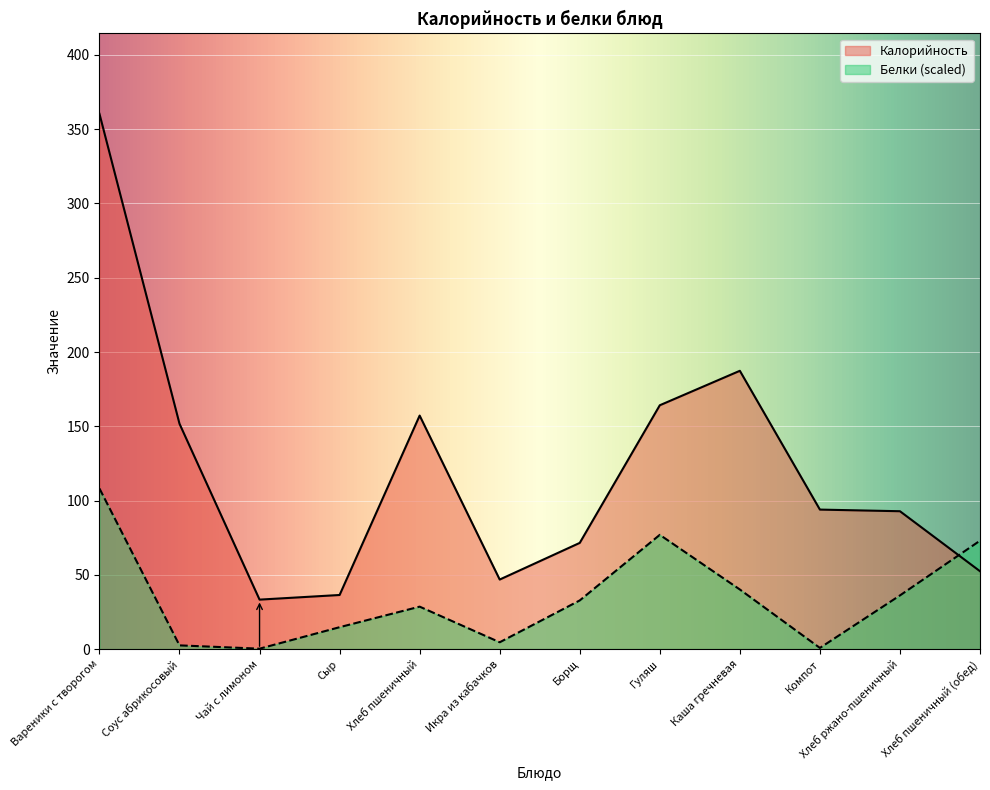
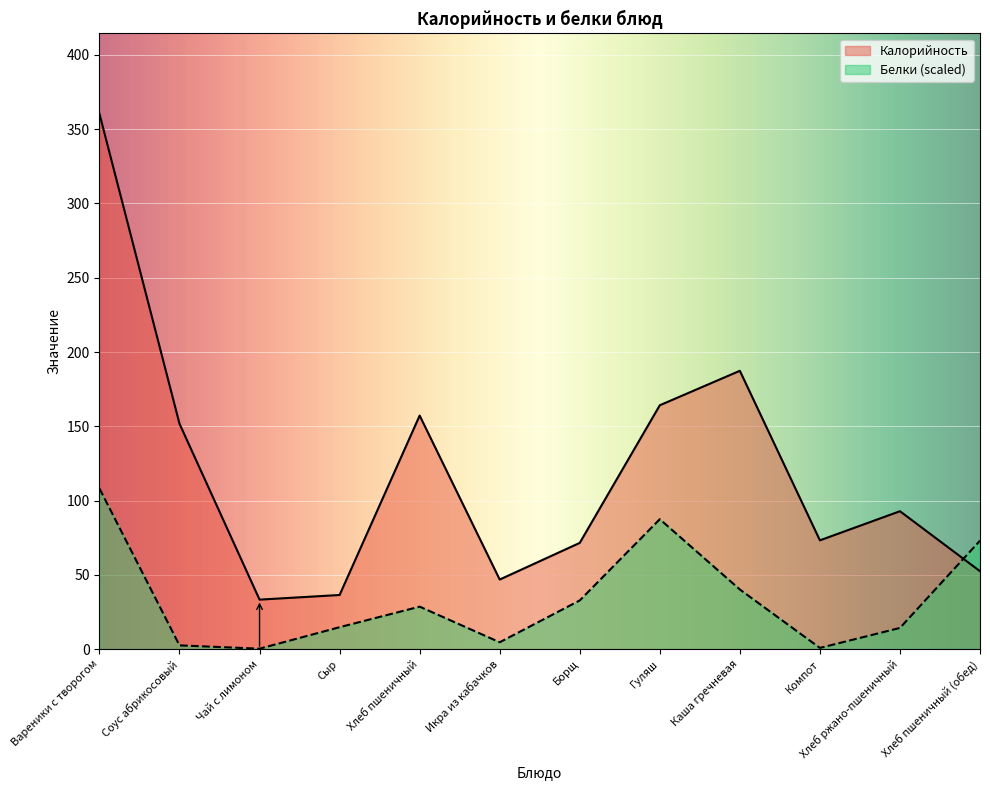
  {
    "Калорийность": {
      "Вареники с творогом": 360,
      "Соус абрикосовый": 152,
      "Чай с лимоном": 33,
      "Сыр": 36,
      "Хлеб пшеничный": 157,
      "Икра из кабачков": 47,
      "Борщ": 71,
      "Гуляш": 164,
      "Каша гречневая": 187,
-     "Компот": 94,
+     "Компот": 73,
      "Хлеб ржано-пшеничный": 93,
      "Хлеб пшеничный (обед)": 52
    },
    "Белки (scaled)": {
      "Вареники с творогом": 108,
      "Соус абрикосовый": 2,
      "Чай с лимоном": 0,
      "Сыр": 15,
      "Хлеб пшеничный": 29,
      "Икра из кабачков": 5,
      "Борщ": 33,
-     "Гуляш": 77,
+     "Гуляш": 87,
      "Каша гречневая": 40,
      "Компот": 1,
-     "Хлеб ржано-пшеничный": 36,
+     "Хлеб ржано-пшеничный": 14,
      "Хлеб пшеничный (обед)": 73
    }
  }
